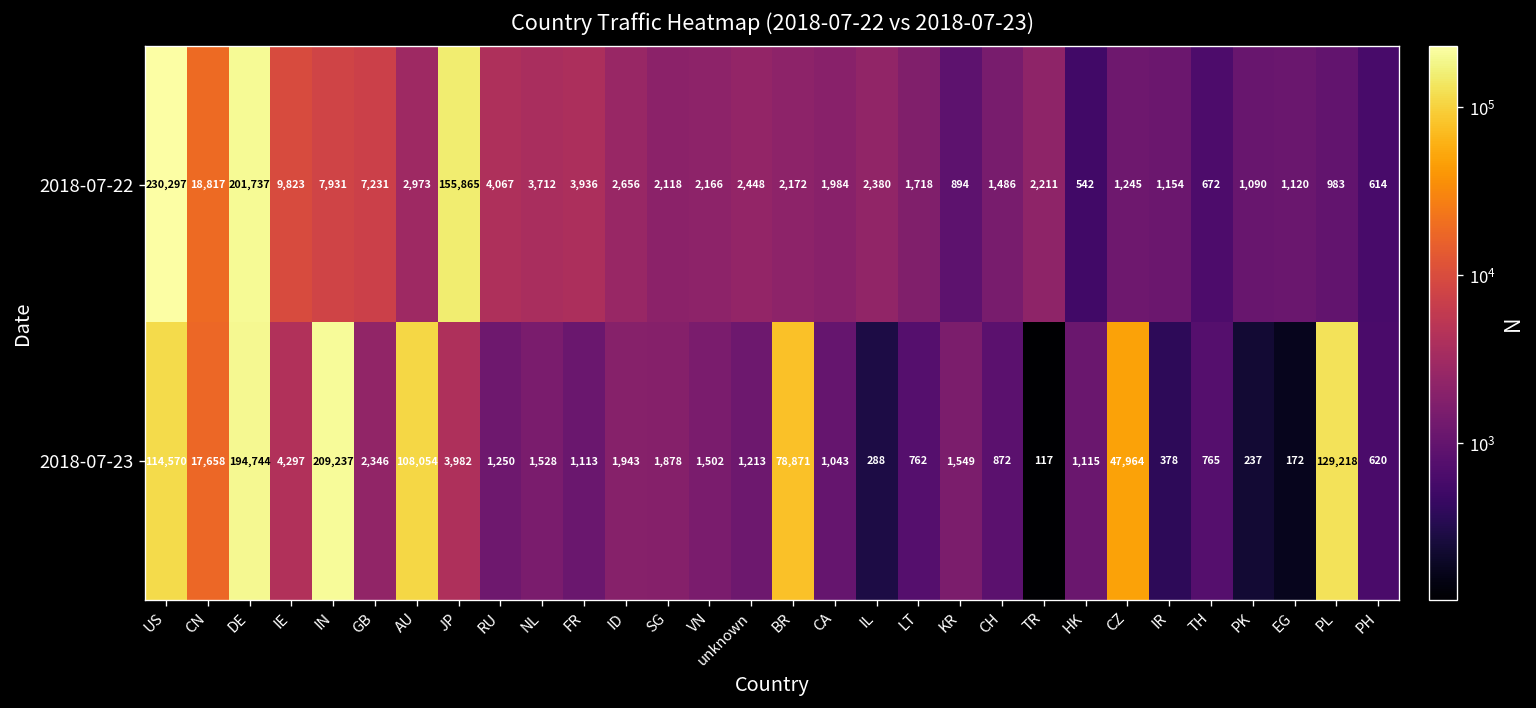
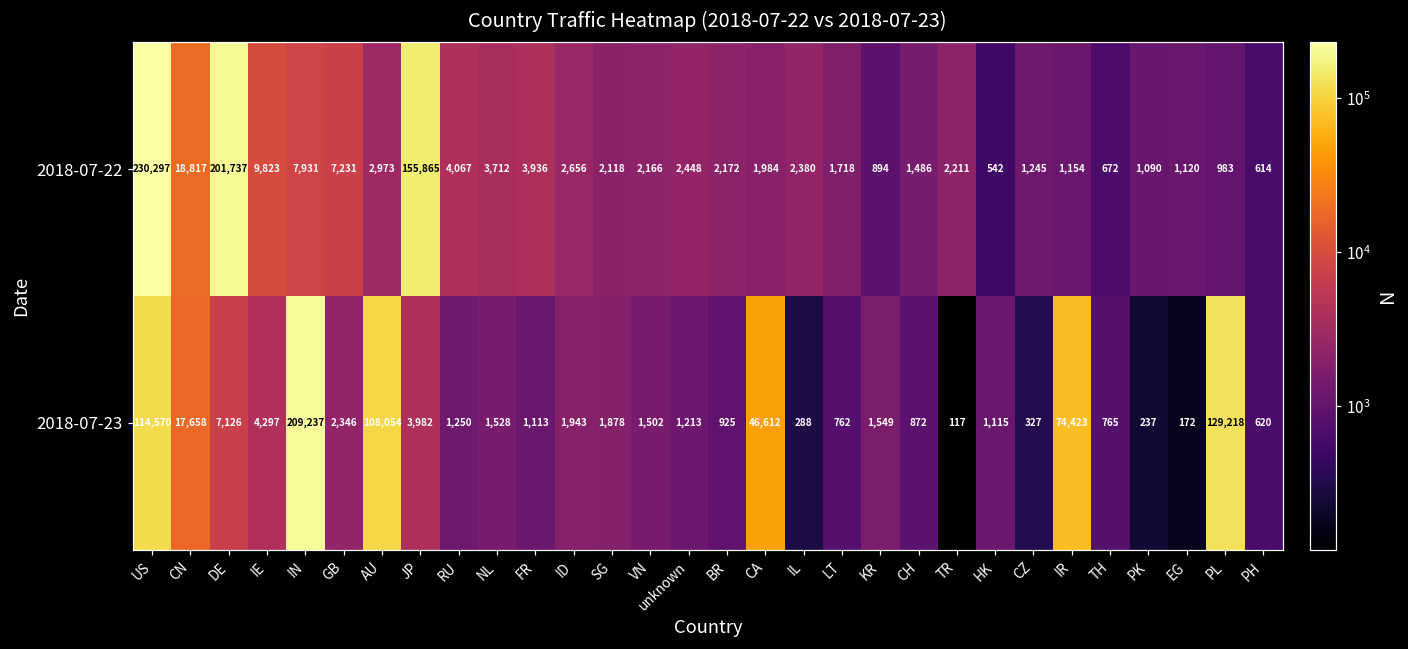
  {
    "2018-07-22": {
      "US": "230,297",
      "CN": "18,817",
      "DE": "201,737",
      "IE": "9,823",
      "IN": "7,931",
      "GB": "7,231",
      "AU": "2,973",
      "JP": "155,865",
      "RU": "4,067",
      "NL": "3,712",
      "FR": "3,936",
      "ID": "2,656",
      "SG": "2,118",
      "VN": "2,166",
      "unknown": "2,448",
      "BR": "2,172",
      "CA": "1,984",
      "IL": "2,380",
      "LT": "1,718",
      "KR": "894",
      "CH": "1,486",
      "TR": "2,211",
      "HK": "542",
      "CZ": "1,245",
      "IR": "1,154",
      "TH": "672",
      "PK": "1,090",
      "EG": "1,120",
      "PL": "983",
      "PH": "614"
    },
    "2018-07-23": {
      "US": "114,570",
      "CN": "17,658",
-     "DE": "194,744",
+     "DE": "7,126",
      "IE": "4,297",
      "IN": "209,237",
      "GB": "2,346",
      "AU": "108,054",
      "JP": "3,982",
      "RU": "1,250",
      "NL": "1,528",
      "FR": "1,113",
      "ID": "1,943",
      "SG": "1,878",
      "VN": "1,502",
      "unknown": "1,213",
-     "BR": "78,871",
-     "CA": "1,043",
+     "BR": "925",
+     "CA": "46,612",
      "IL": "288",
      "LT": "762",
      "KR": "1,549",
      "CH": "872",
      "TR": "117",
      "HK": "1,115",
-     "CZ": "47,964",
-     "IR": "378",
+     "CZ": "327",
+     "IR": "74,423",
      "TH": "765",
      "PK": "237",
      "EG": "172",
      "PL": "129,218",
      "PH": "620"
    }
  }
